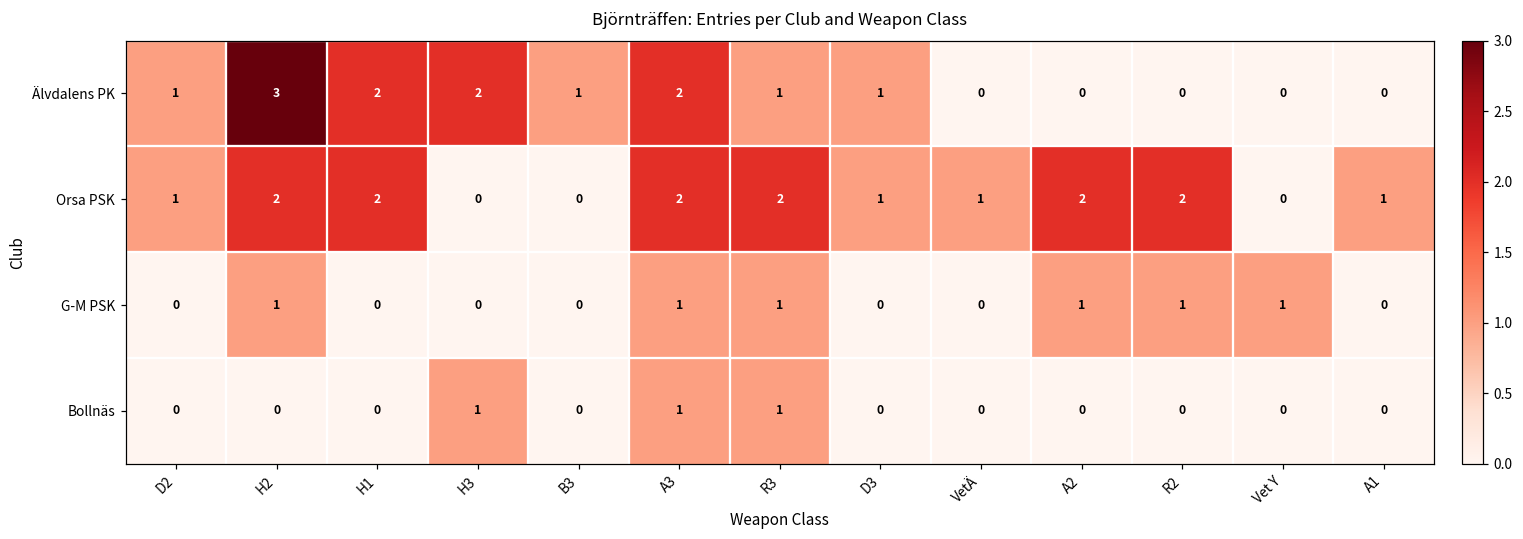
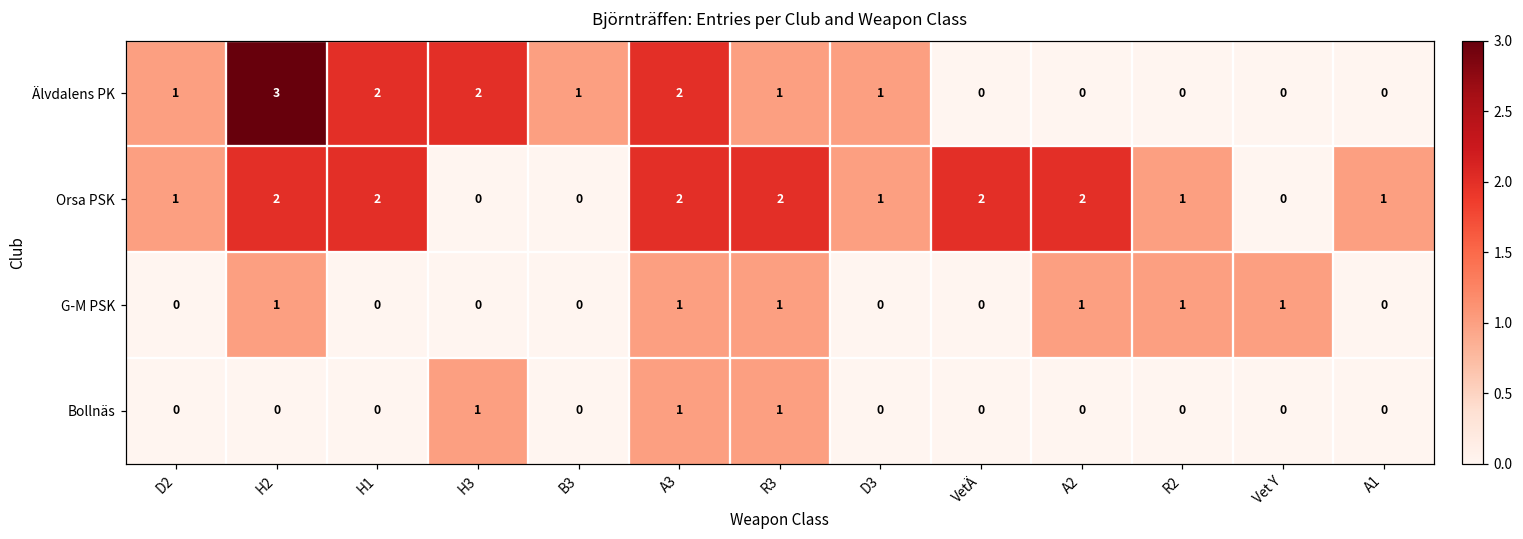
  {
    "Älvdalens PK": {
      "D2": 1,
      "H2": 3,
      "H1": 2,
      "H3": 2,
      "B3": 1,
      "A3": 2,
      "R3": 1,
      "D3": 1,
      "VetÄ": 0,
      "A2": 0,
      "R2": 0,
      "Vet Y": 0,
      "A1": 0
    },
    "Orsa PSK": {
      "D2": 1,
      "H2": 2,
      "H1": 2,
      "H3": 0,
      "B3": 0,
      "A3": 2,
      "R3": 2,
      "D3": 1,
-     "VetÄ": 1,
+     "VetÄ": 2,
      "A2": 2,
-     "R2": 2,
+     "R2": 1,
      "Vet Y": 0,
      "A1": 1
    },
    "G-M PSK": {
      "D2": 0,
      "H2": 1,
      "H1": 0,
      "H3": 0,
      "B3": 0,
      "A3": 1,
      "R3": 1,
      "D3": 0,
      "VetÄ": 0,
      "A2": 1,
      "R2": 1,
      "Vet Y": 1,
      "A1": 0
    },
    "Bollnäs": {
      "D2": 0,
      "H2": 0,
      "H1": 0,
      "H3": 1,
      "B3": 0,
      "A3": 1,
      "R3": 1,
      "D3": 0,
      "VetÄ": 0,
      "A2": 0,
      "R2": 0,
      "Vet Y": 0,
      "A1": 0
    }
  }
